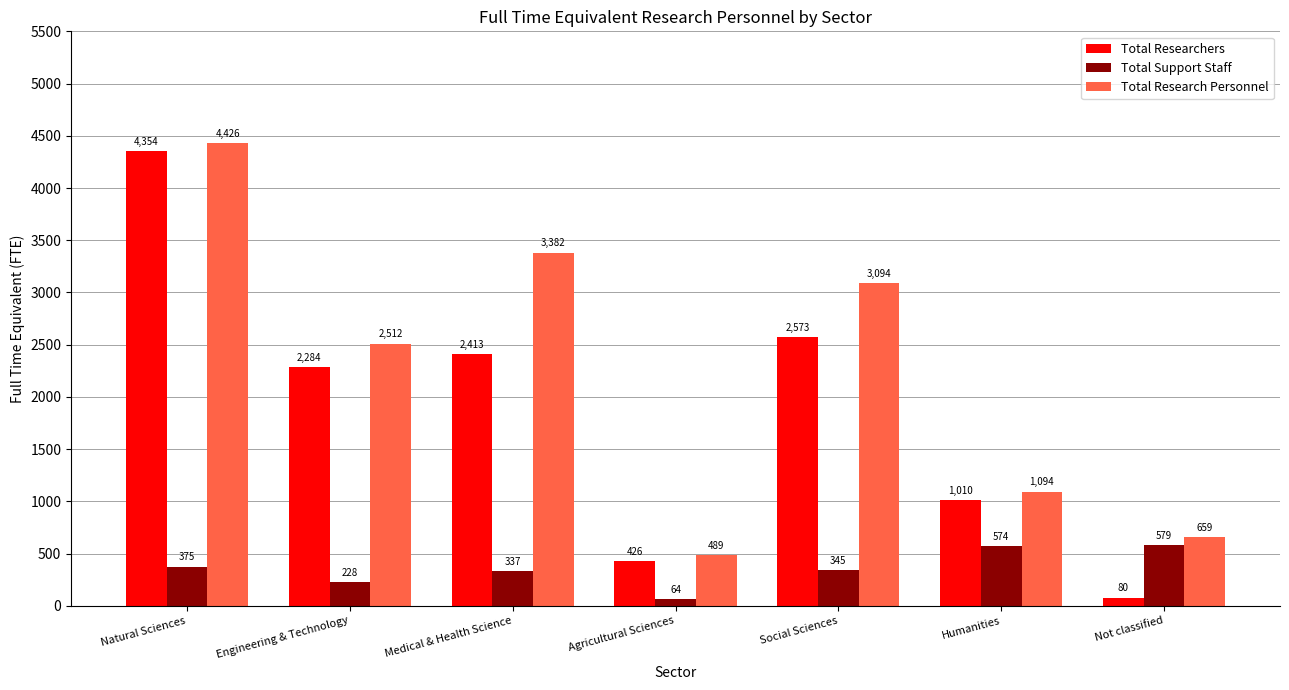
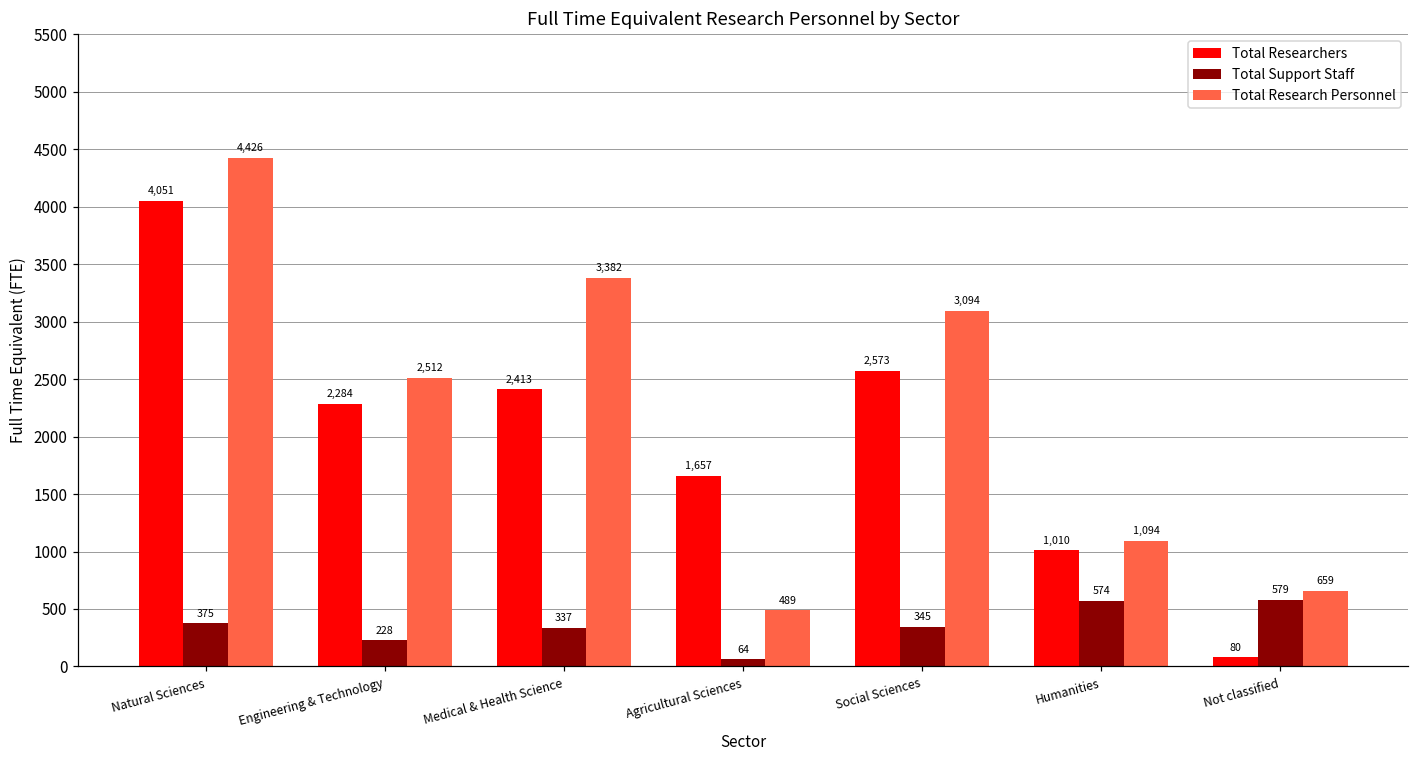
  {
    "Total Researchers": {
-     "Natural Sciences": "4,354",
+     "Natural Sciences": "4,051",
      "Engineering & Technology": "2,284",
      "Medical & Health Science": "2,413",
-     "Agricultural Sciences": "426",
+     "Agricultural Sciences": "1,657",
      "Social Sciences": "2,573",
      "Humanities": "1,010",
      "Not classified": "80"
    },
    "Total Support Staff": {
      "Natural Sciences": "375",
      "Engineering & Technology": "228",
      "Medical & Health Science": "337",
      "Agricultural Sciences": "64",
      "Social Sciences": "345",
      "Humanities": "574",
      "Not classified": "579"
    },
    "Total Research Personnel": {
      "Natural Sciences": "4,426",
      "Engineering & Technology": "2,512",
      "Medical & Health Science": "3,382",
      "Agricultural Sciences": "489",
      "Social Sciences": "3,094",
      "Humanities": "1,094",
      "Not classified": "659"
    }
  }
